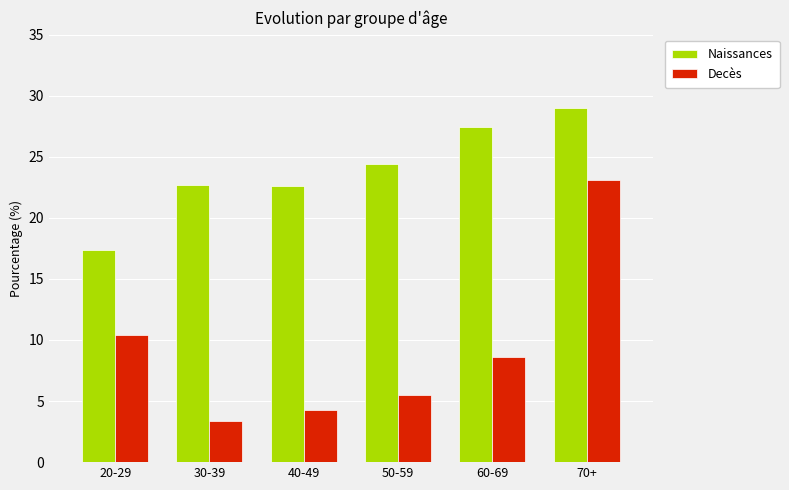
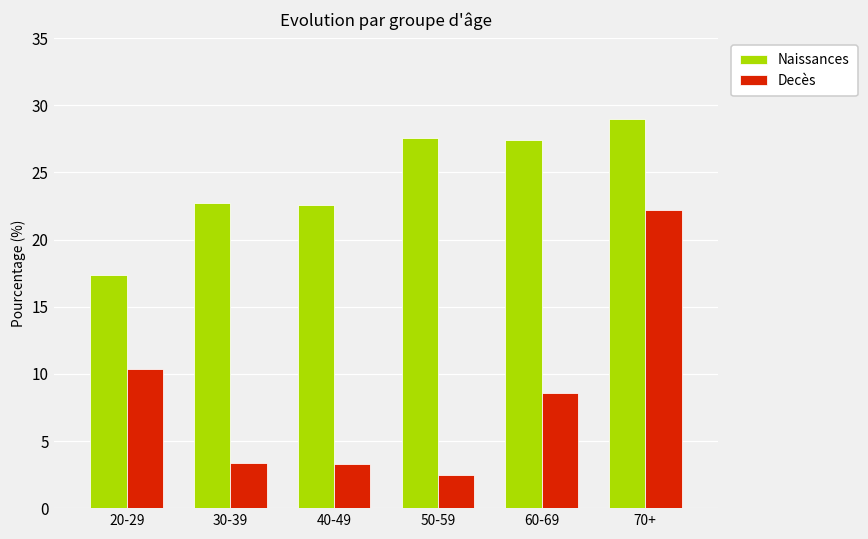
  {
    "Naissances": {
      "20-29": 17.4,
      "30-39": 22.7,
      "40-49": 22.6,
-     "50-59": 24.4,
+     "50-59": 27.6,
      "60-69": 27.4,
      "70+": 29.0
    },
    "Decès": {
      "20-29": 10.4,
      "30-39": 3.4,
-     "40-49": 4.3,
-     "50-59": 5.5,
+     "40-49": 3.3,
+     "50-59": 2.5,
      "60-69": 8.6,
-     "70+": 23.1
+     "70+": 22.2
    }
  }
